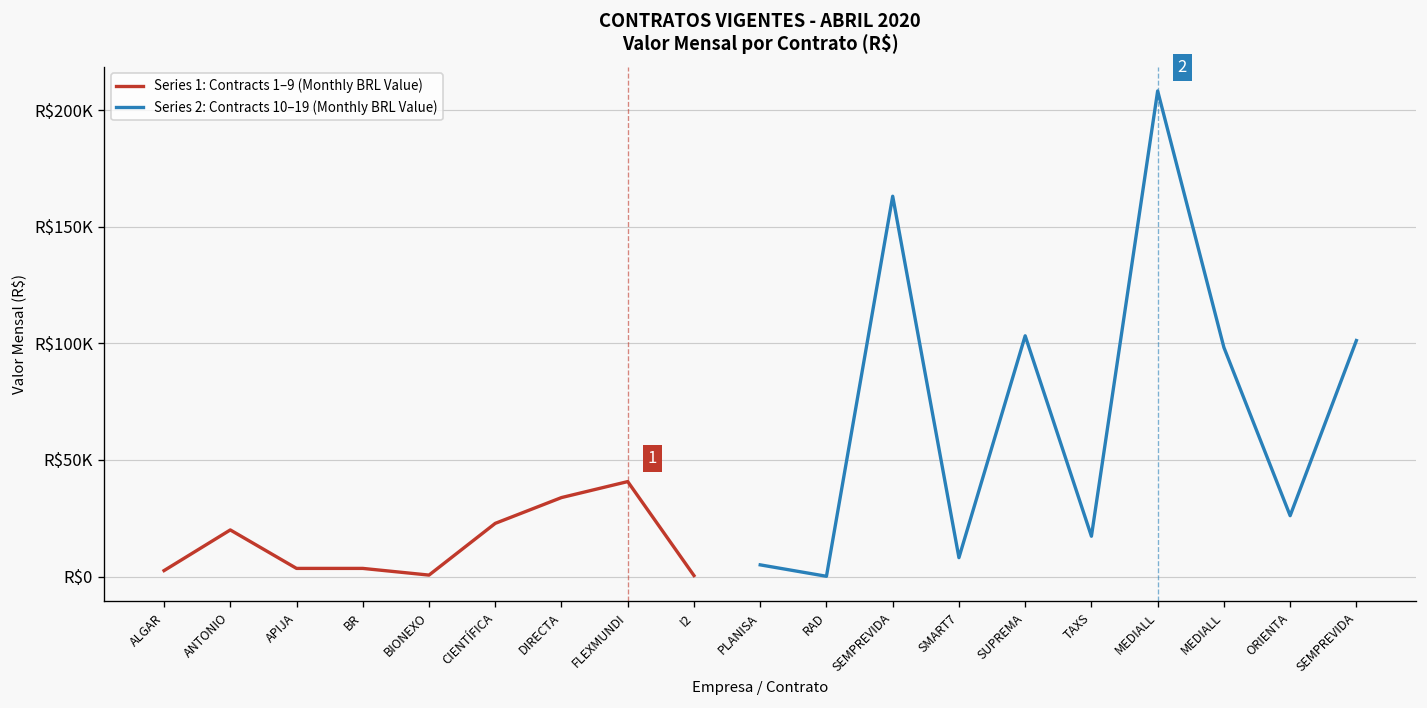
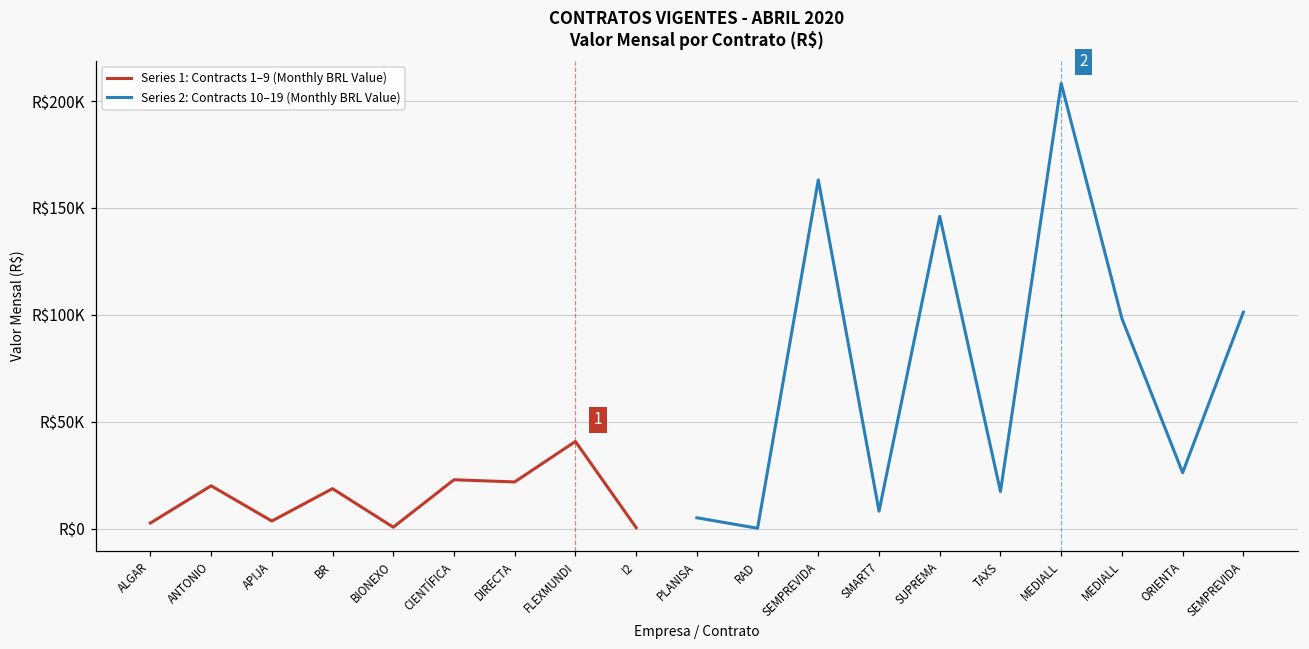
  {
    "Series 1: Contracts 1–9 (Monthly BRL Value)": {
      "ALGAR": "R$3000",
      "ANTONIO": "R$20000",
      "APIJA": "R$4000",
-     "BR": "R$4000",
+     "BR": "R$19000",
      "BIONEXO": "R$1000",
      "CIENTÍFICA": "R$23000",
-     "DIRECTA": "R$34000",
+     "DIRECTA": "R$22000",
      "I2": "R$0"
    },
    "Series 2: Contracts 10–19 (Monthly BRL Value)": {
      "PLANISA": "R$5000",
      "RAD": "R$0",
      "SMART7": "R$8000",
-     "SUPREMA": "R$103000",
+     "SUPREMA": "R$146000",
      "TAXS": "R$17000",
      "ORIENTA": "R$26000"
    }
  }
